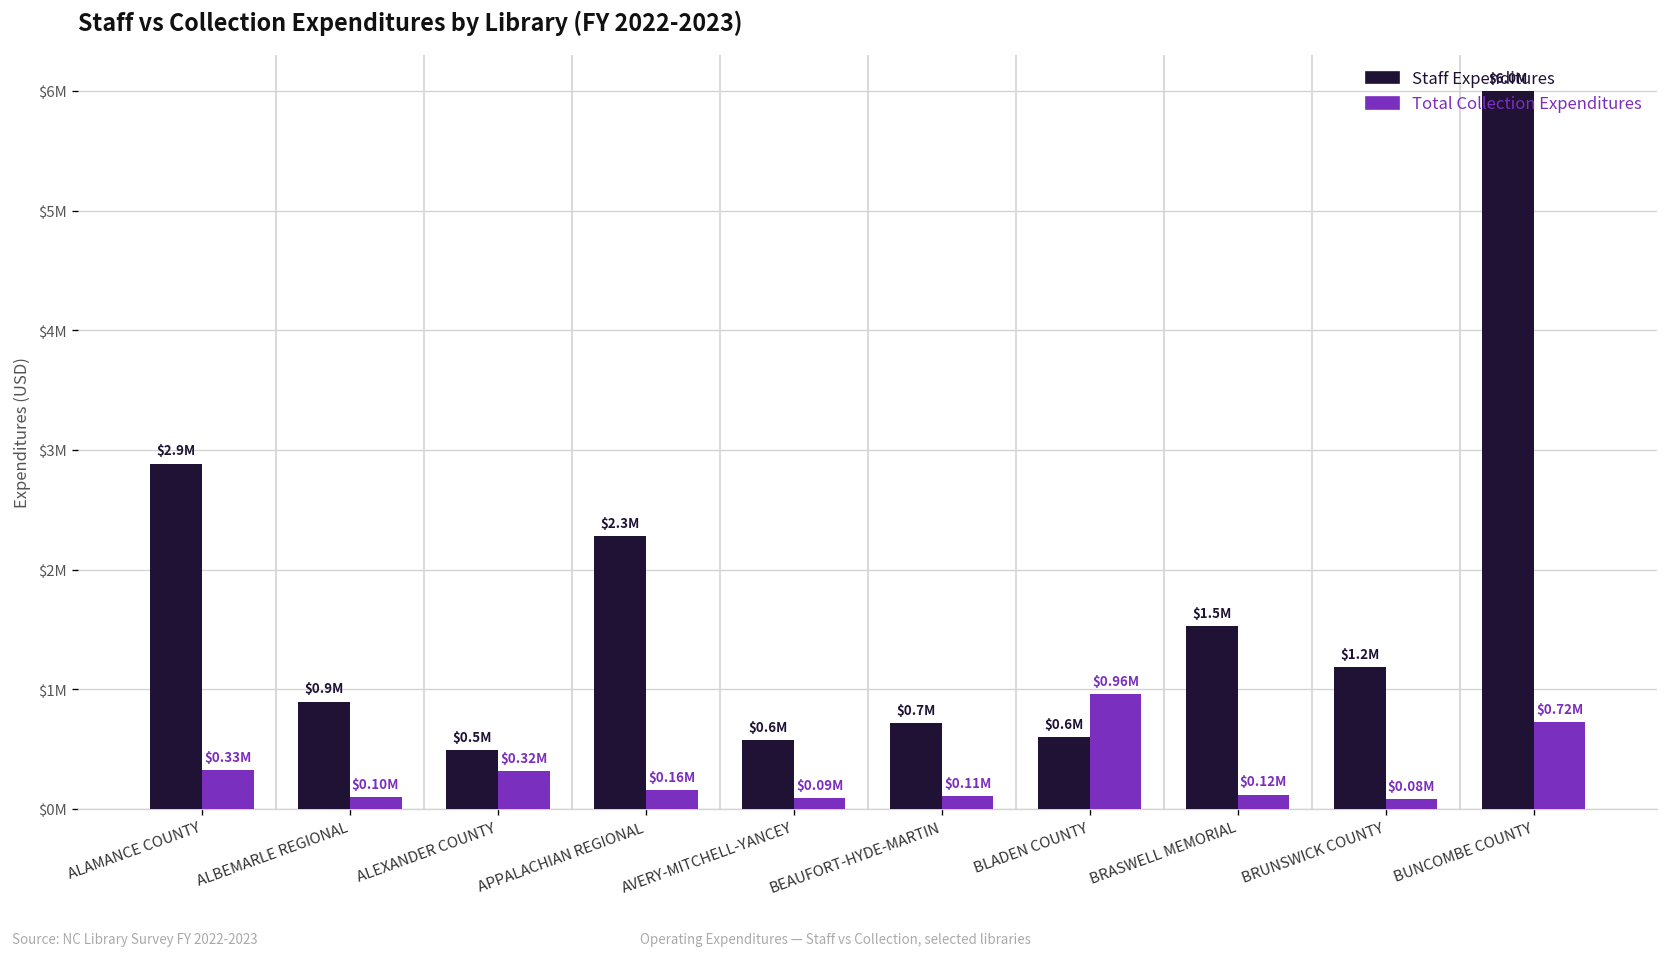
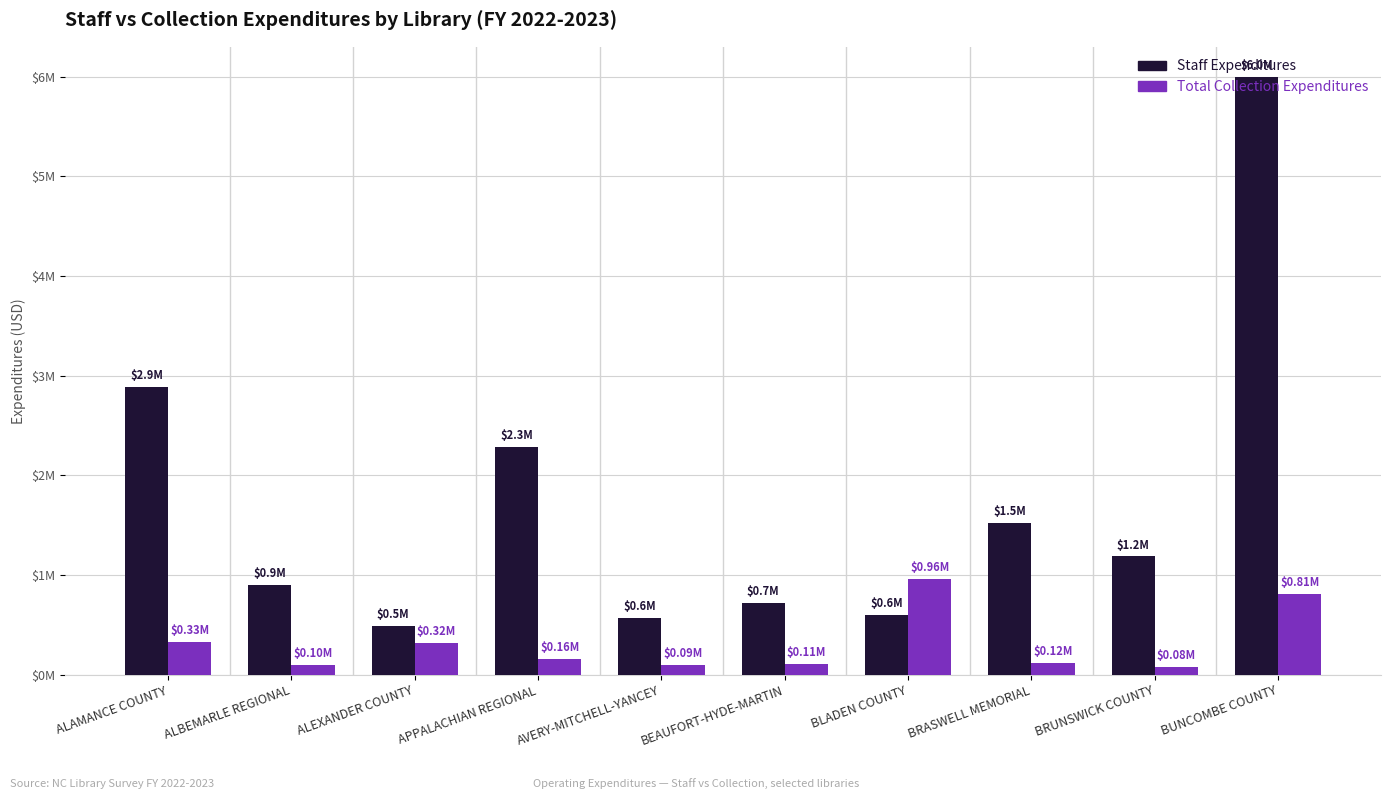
  {
    "Staff Expenditures": {
      "ALAMANCE COUNTY": "$2.9M",
      "ALBEMARLE REGIONAL": "$0.9M",
      "ALEXANDER COUNTY": "$0.5M",
      "APPALACHIAN REGIONAL": "$2.3M",
      "AVERY-MITCHELL-YANCEY": "$0.6M",
      "BEAUFORT-HYDE-MARTIN": "$0.7M",
      "BLADEN COUNTY": "$0.6M",
      "BRASWELL MEMORIAL": "$1.5M",
      "BRUNSWICK COUNTY": "$1.2M",
      "BUNCOMBE COUNTY": "$6.0M"
    },
    "Total Collection Expenditures": {
      "ALAMANCE COUNTY": "$0.33M",
      "ALBEMARLE REGIONAL": "$0.10M",
      "ALEXANDER COUNTY": "$0.32M",
      "APPALACHIAN REGIONAL": "$0.16M",
      "AVERY-MITCHELL-YANCEY": "$0.09M",
      "BEAUFORT-HYDE-MARTIN": "$0.11M",
      "BLADEN COUNTY": "$0.96M",
      "BRASWELL MEMORIAL": "$0.12M",
      "BRUNSWICK COUNTY": "$0.08M",
-     "BUNCOMBE COUNTY": "$0.72M"
+     "BUNCOMBE COUNTY": "$0.81M"
    }
  }
